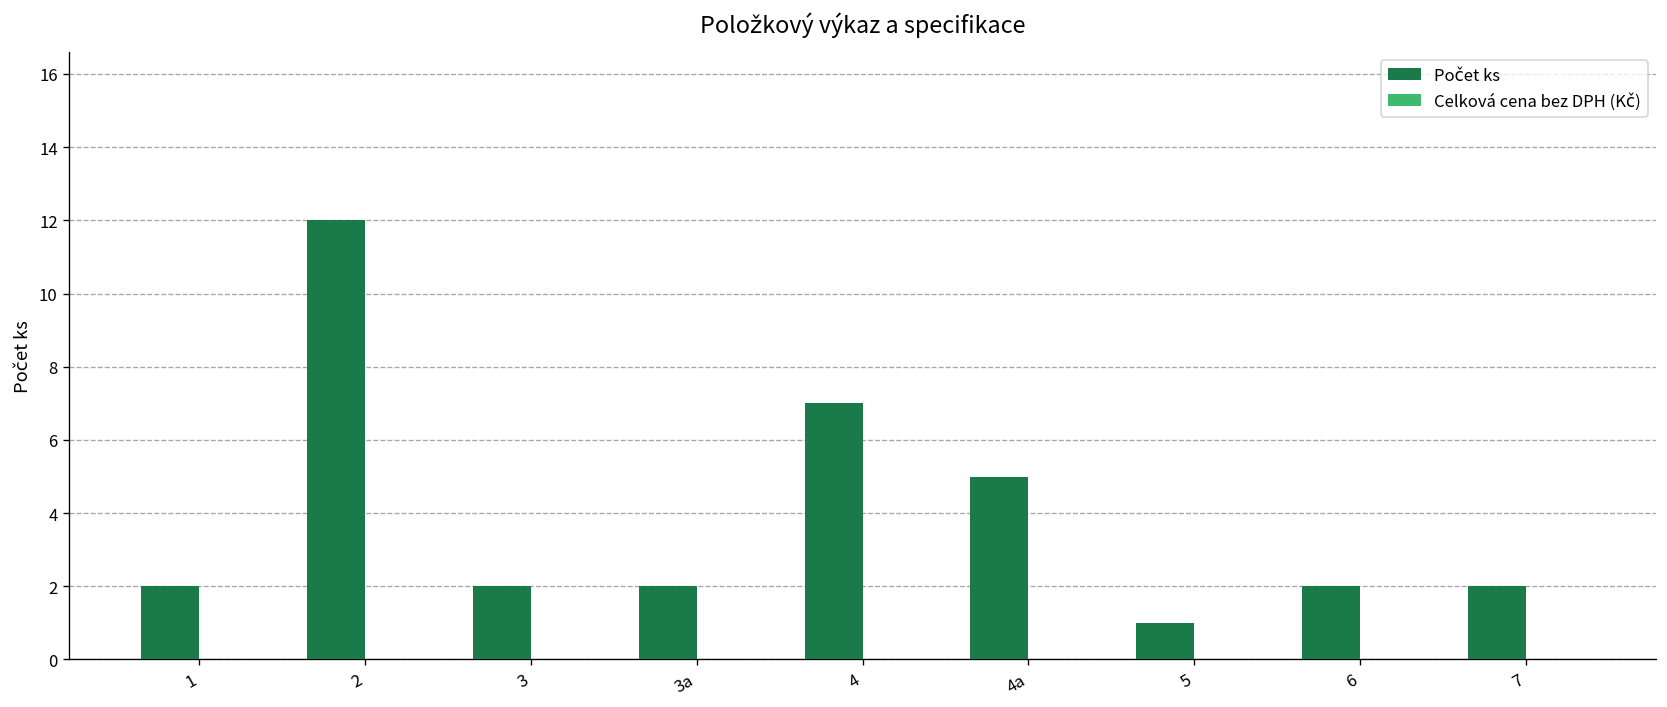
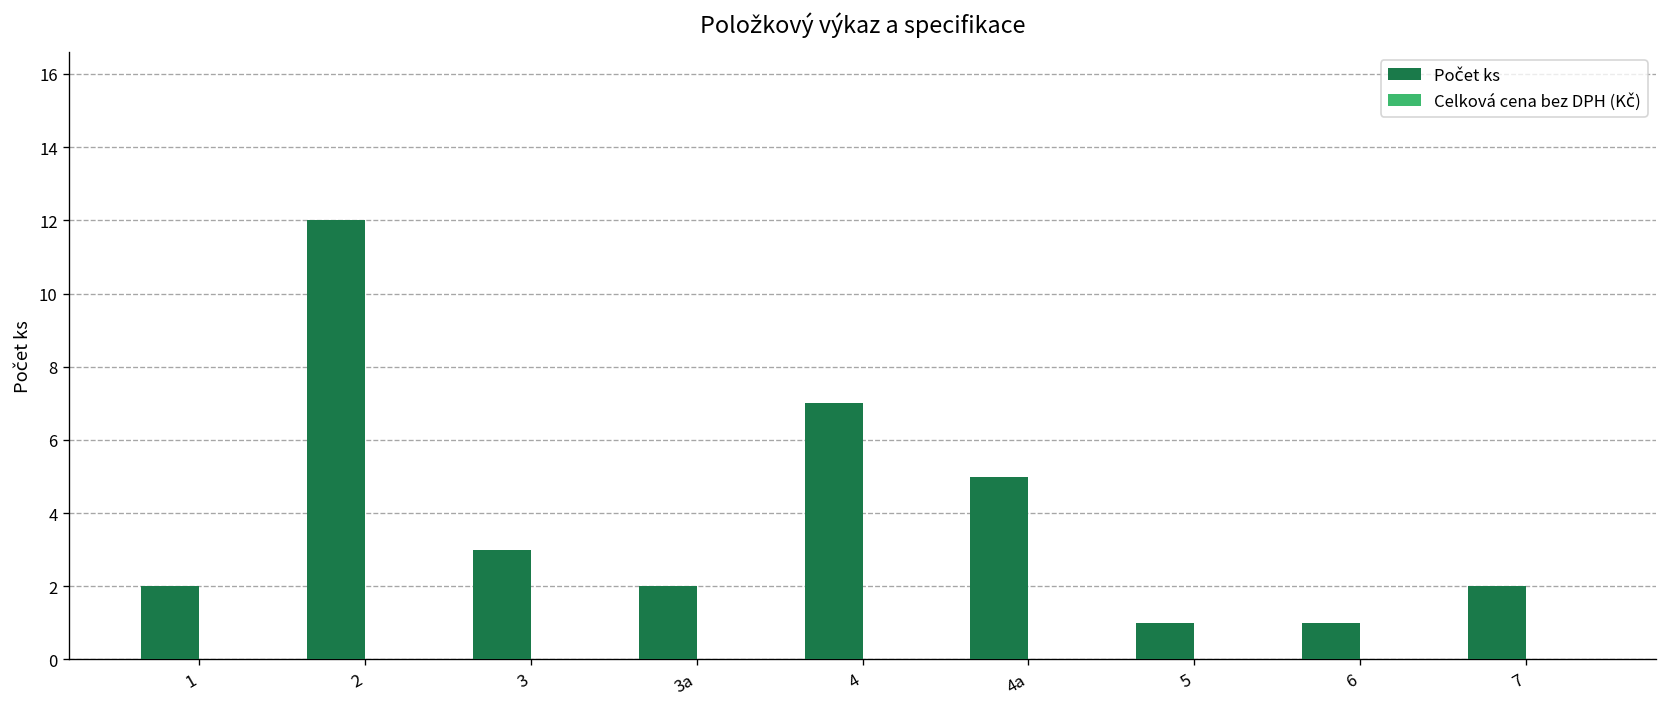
  {
    "Počet ks": {
      "1": 2,
      "2": 12,
-     "3": 2,
+     "3": 3,
      "3a": 2,
      "4": 7,
      "4a": 5,
      "5": 1,
-     "6": 2,
+     "6": 1,
      "7": 2
    },
    "Celková cena bez DPH (Kč)": {
      "1": 0,
      "2": 0,
      "3": 0,
      "3a": 0,
      "4": 0,
      "4a": 0,
      "5": 0,
      "6": 0,
      "7": 0
    }
  }
